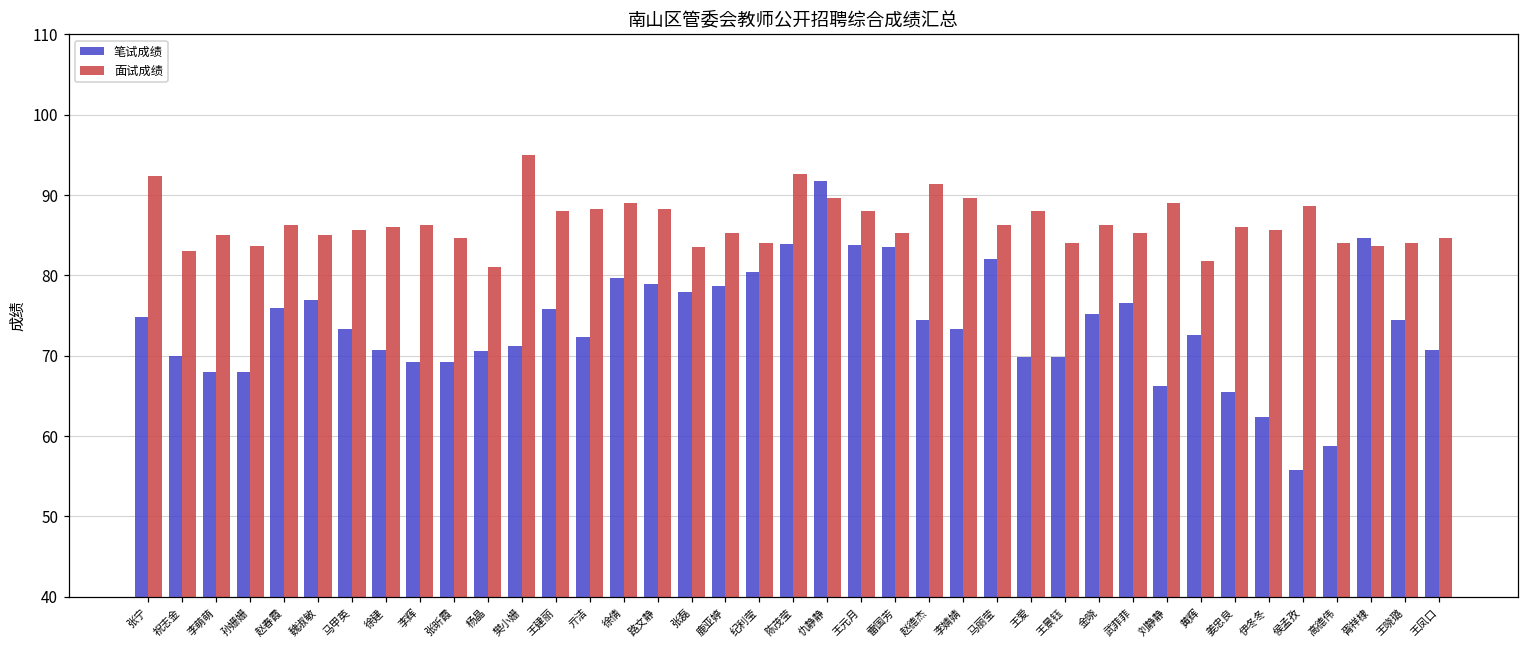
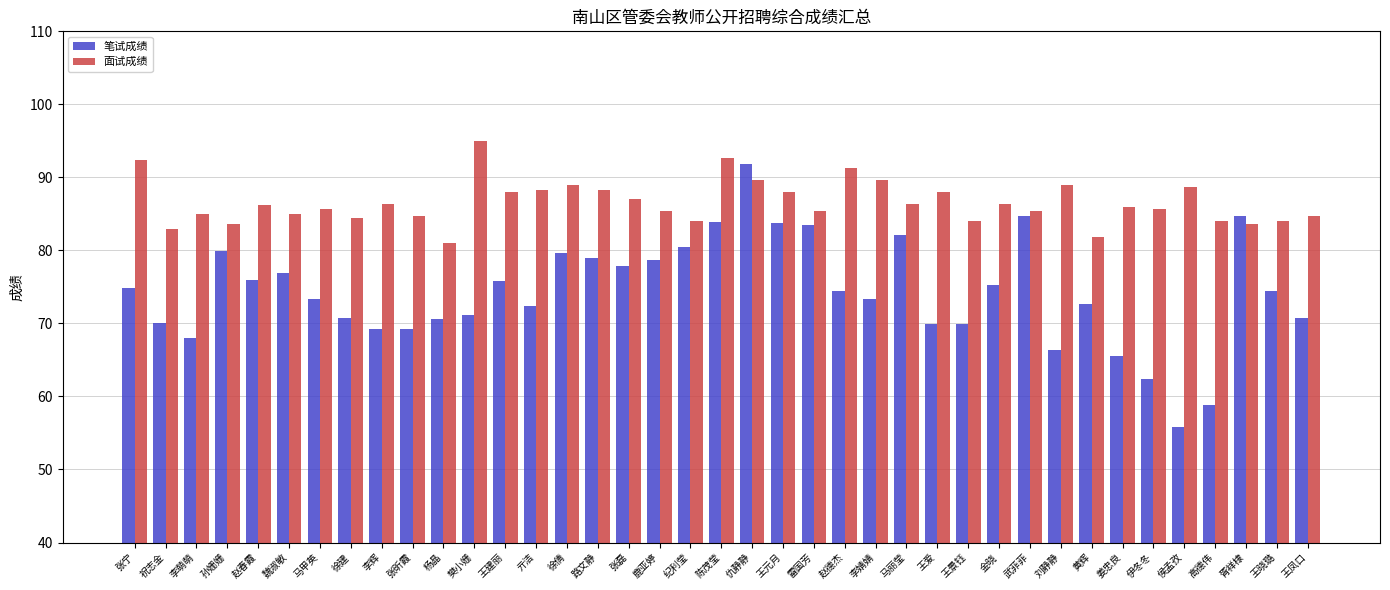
  {
    "笔试成绩": {
      "张宁": 75,
      "祝志金": 70,
      "李萌萌": 68,
-     "孙姗姗": 68,
+     "孙姗姗": 80,
      "赵春霞": 76,
      "魏淑敏": 77,
      "马甲英": 73,
      "徐建": 71,
      "李辉": 69,
      "张昕霞": 69,
      "杨晶": 71,
      "樊小姗": 71,
      "王建丽": 76,
      "亓洁": 72,
      "徐倩": 80,
      "路文静": 79,
      "张磊": 78,
      "鹿亚婷": 79,
      "纪利莹": 80,
      "陈茂莹": 84,
      "仇静静": 92,
      "王元月": 84,
      "雷国芳": 84,
      "赵德杰": 75,
      "李婧婧": 73,
      "马丽莹": 82,
      "王爱": 70,
      "王景钰": 70,
      "金晓": 75,
-     "武菲菲": 77,
+     "武菲菲": 85,
      "刘静静": 66,
      "黄辉": 73,
      "姜忠良": 66,
      "伊冬冬": 62,
      "侯孟孜": 56,
      "高德伟": 59,
      "胥祥棣": 85,
      "王晓璐": 74,
      "王凤口": 71
    },
    "面试成绩": {
      "张宁": 92,
      "祝志金": 83,
      "李萌萌": 85,
      "孙姗姗": 84,
      "赵春霞": 86,
      "魏淑敏": 85,
      "马甲英": 86,
-     "徐建": 86,
+     "徐建": 85,
      "李辉": 86,
      "张昕霞": 85,
      "杨晶": 81,
      "樊小姗": 95,
      "王建丽": 88,
      "亓洁": 88,
      "徐倩": 89,
      "路文静": 88,
-     "张磊": 84,
+     "张磊": 87,
      "鹿亚婷": 85,
      "纪利莹": 84,
      "陈茂莹": 93,
      "仇静静": 90,
      "王元月": 88,
      "雷国芳": 85,
      "赵德杰": 91,
      "李婧婧": 90,
      "马丽莹": 86,
      "王爱": 88,
      "王景钰": 84,
      "金晓": 86,
      "武菲菲": 85,
      "刘静静": 89,
      "黄辉": 82,
      "姜忠良": 86,
      "伊冬冬": 86,
      "侯孟孜": 89,
      "高德伟": 84,
      "胥祥棣": 84,
      "王晓璐": 84,
      "王凤口": 85
    }
  }
